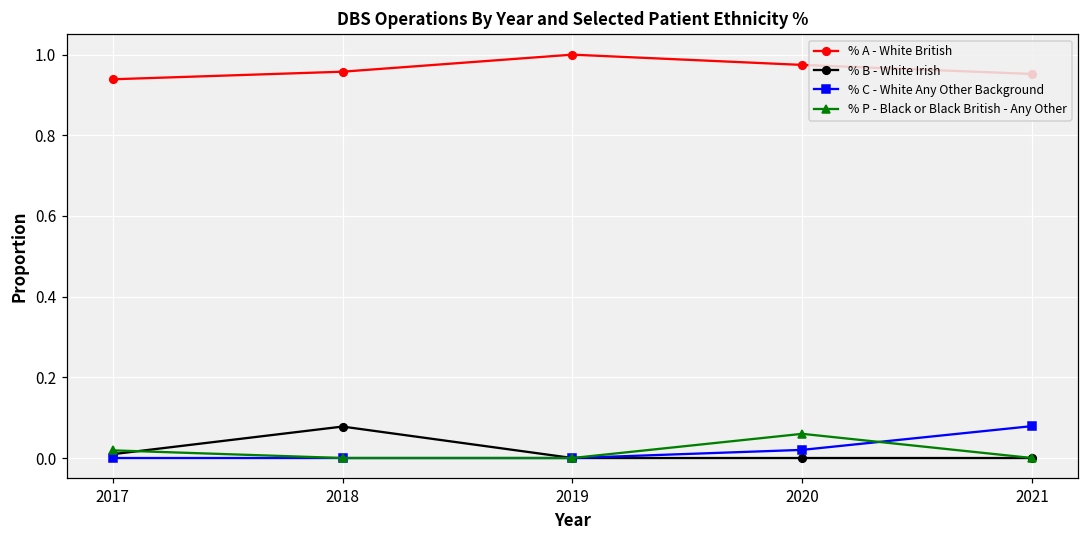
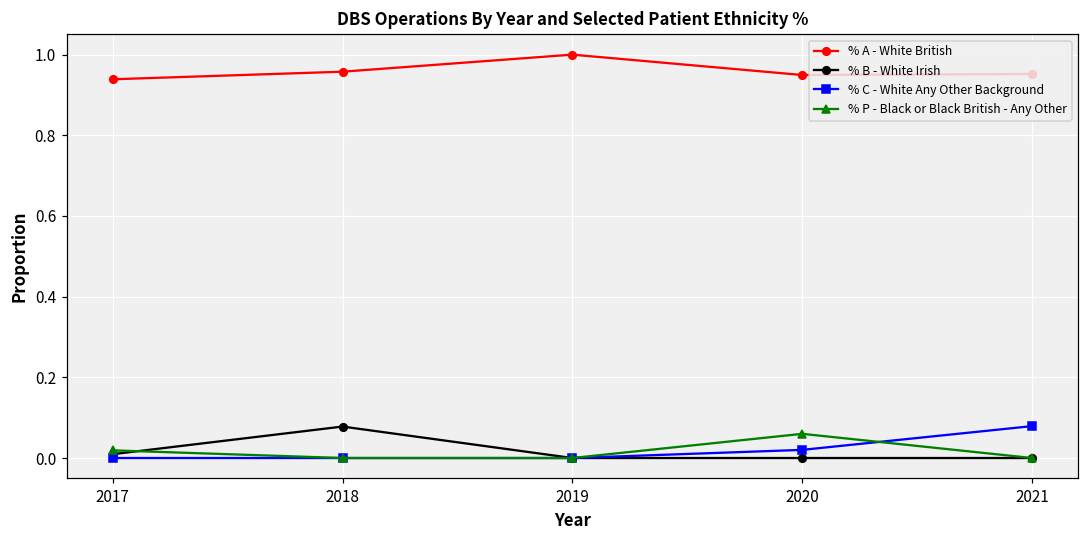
  {
    "% A - White British": {
      "2017": 0.94,
      "2018": 0.96,
      "2019": 1.00,
-     "2020": 0.97
+     "2020": 0.95
    },
    "% B - White Irish": {
      "2017": 0.01,
      "2018": 0.08,
      "2020": 0.00
    },
    "% C - White Any Other Background": {
      "2017": 0.00,
      "2020": 0.02,
      "2021": 0.08
    },
    "% P - Black or Black British - Any Other": {
      "2017": 0.02,
      "2020": 0.06
    }
  }
